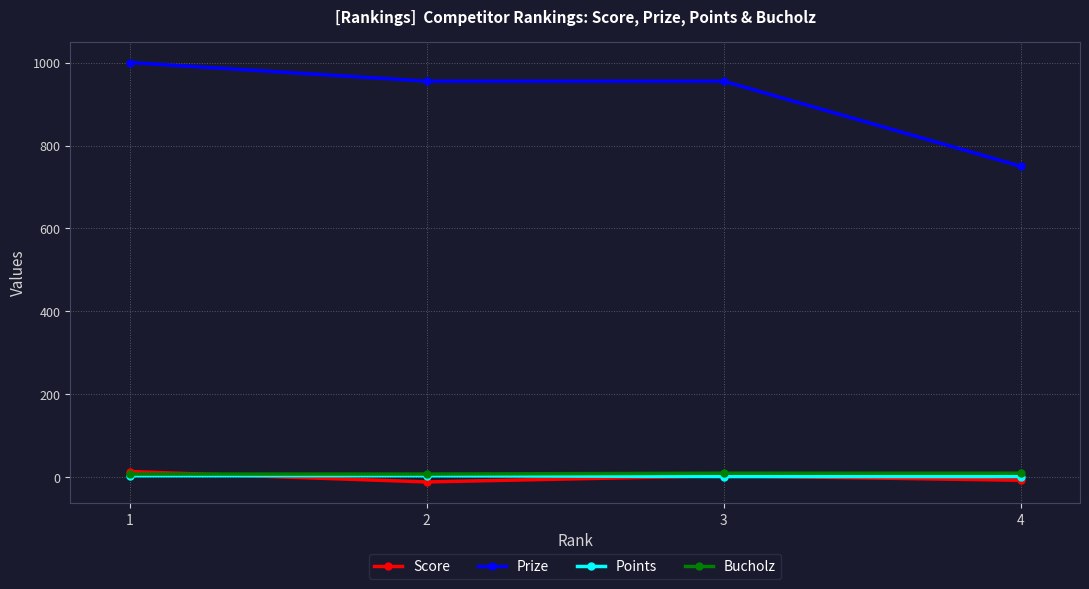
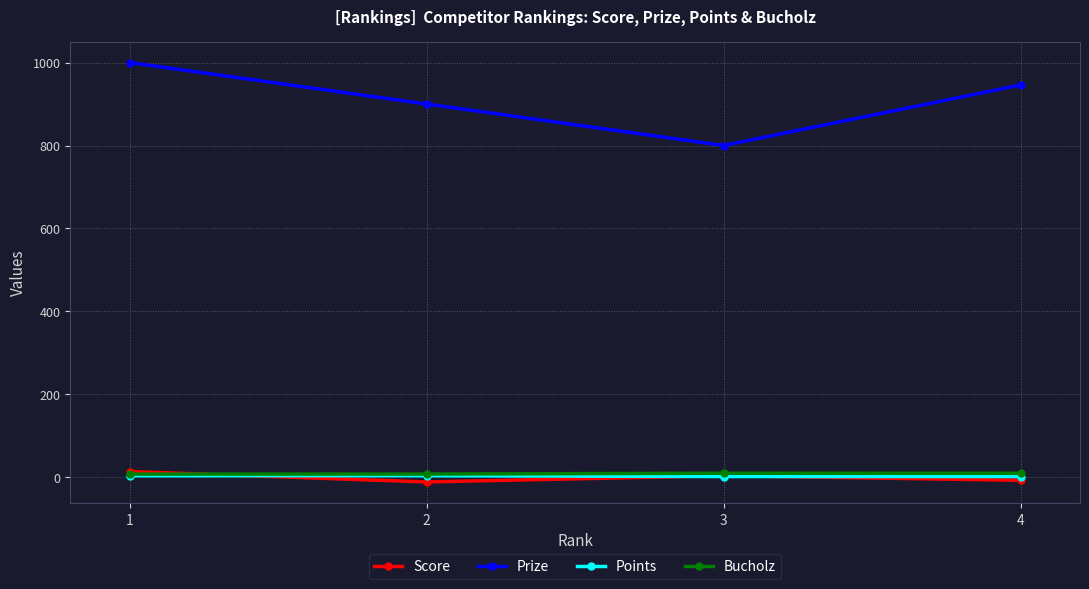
  {
    "Score": {
      "2": -10,
      "4": -10
    },
    "Prize": {
      "1": 1000,
-     "2": 960,
-     "3": 960,
-     "4": 750
+     "2": 900,
+     "3": 800,
+     "4": 950
    },
    "Points": {
      "4": 0
    },
    "Bucholz": {
      "4": 10
    }
  }
